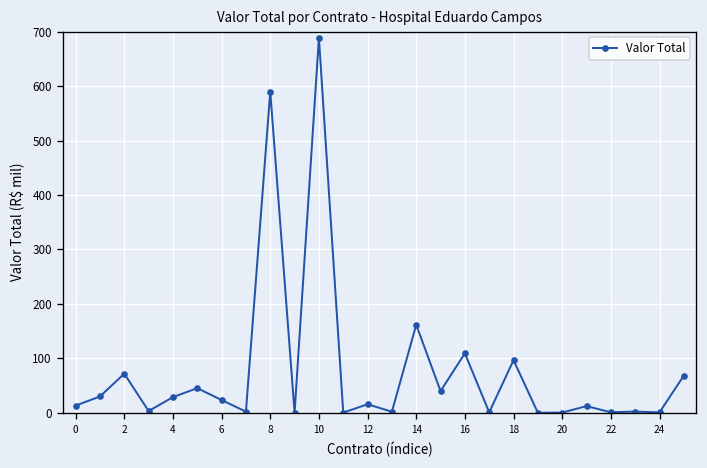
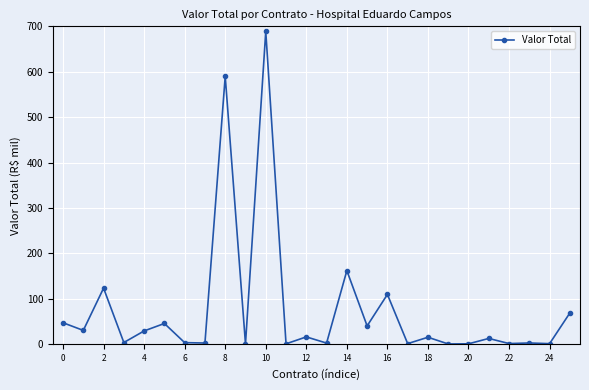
  {
-   "0": 10,
-   "2": 70,
+   "0": 50,
+   "2": 120,
    "4": 30,
-   "6": 20,
+   "6": 0,
    "8": 590,
    "10": 690,
    "12": 20,
    "14": 160,
    "16": 110,
-   "18": 100,
+   "18": 20,
    "20": 0,
    "22": 0,
    "24": 0
  }
